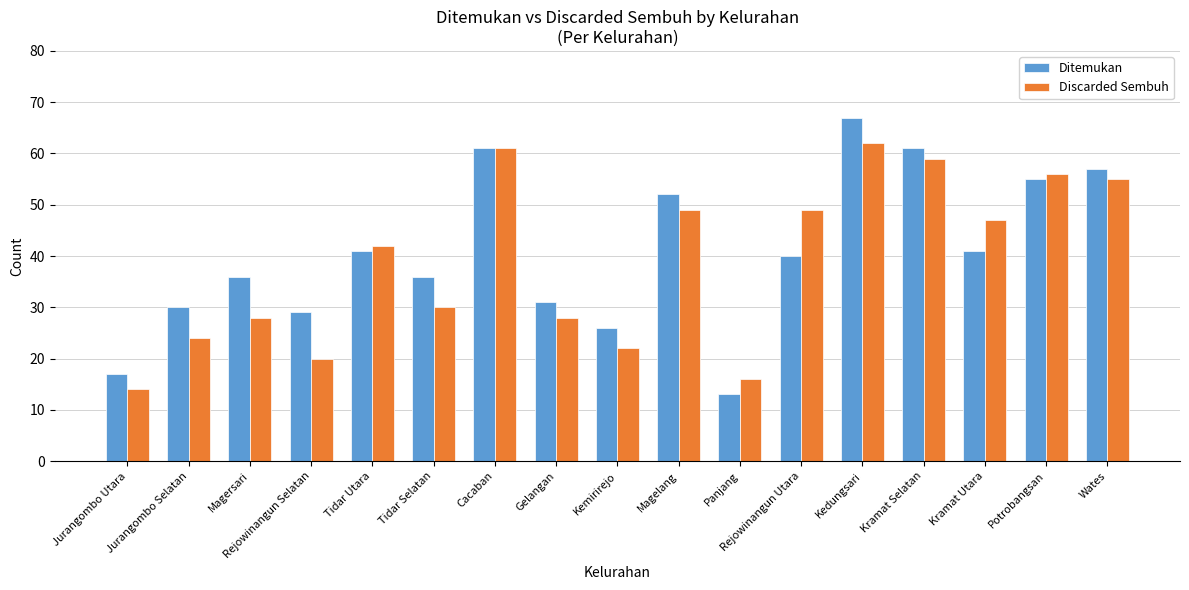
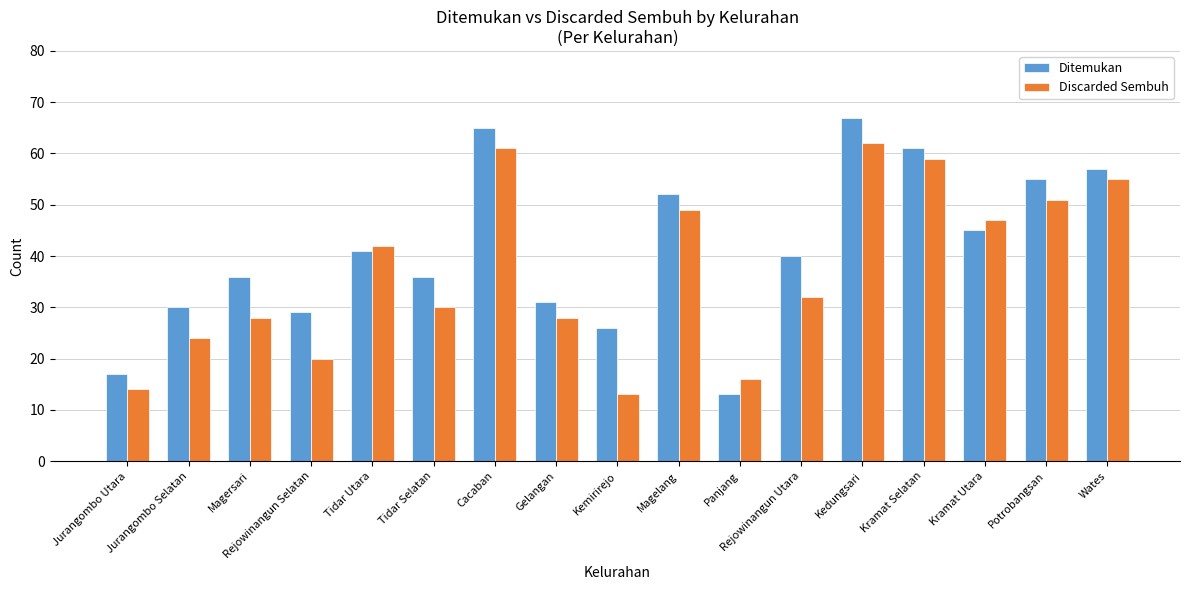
  {
    "Ditemukan": {
      "Jurangombo Utara": 17,
      "Jurangombo Selatan": 30,
      "Magersari": 36,
      "Rejowinangun Selatan": 29,
      "Tidar Utara": 41,
      "Tidar Selatan": 36,
-     "Cacaban": 61,
+     "Cacaban": 65,
      "Gelangan": 31,
      "Kemirirejo": 26,
      "Magelang": 52,
      "Panjang": 13,
      "Rejowinangun Utara": 40,
      "Kedungsari": 67,
      "Kramat Selatan": 61,
-     "Kramat Utara": 41,
+     "Kramat Utara": 45,
      "Potrobangsan": 55,
      "Wates": 57
    },
    "Discarded Sembuh": {
      "Jurangombo Utara": 14,
      "Jurangombo Selatan": 24,
      "Magersari": 28,
      "Rejowinangun Selatan": 20,
      "Tidar Utara": 42,
      "Tidar Selatan": 30,
      "Cacaban": 61,
      "Gelangan": 28,
-     "Kemirirejo": 22,
+     "Kemirirejo": 13,
      "Magelang": 49,
      "Panjang": 16,
-     "Rejowinangun Utara": 49,
+     "Rejowinangun Utara": 32,
      "Kedungsari": 62,
      "Kramat Selatan": 59,
      "Kramat Utara": 47,
-     "Potrobangsan": 56,
+     "Potrobangsan": 51,
      "Wates": 55
    }
  }
